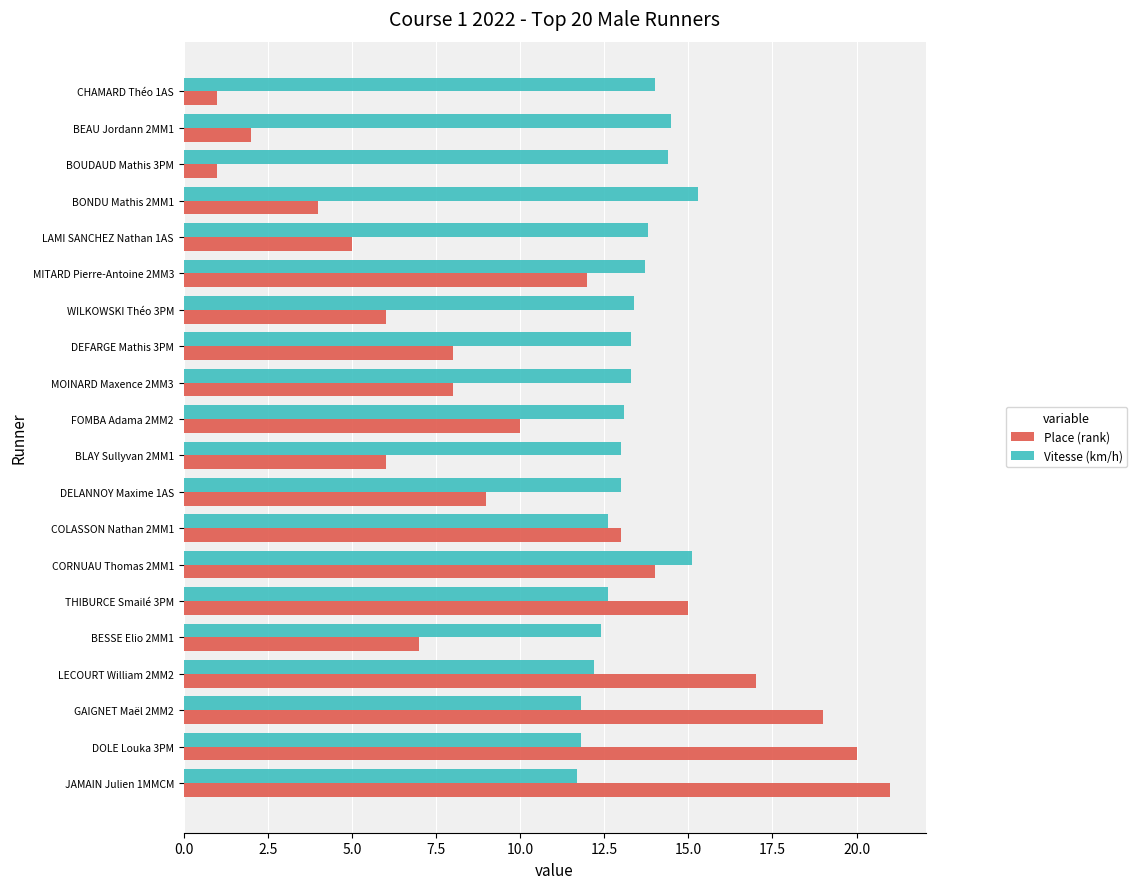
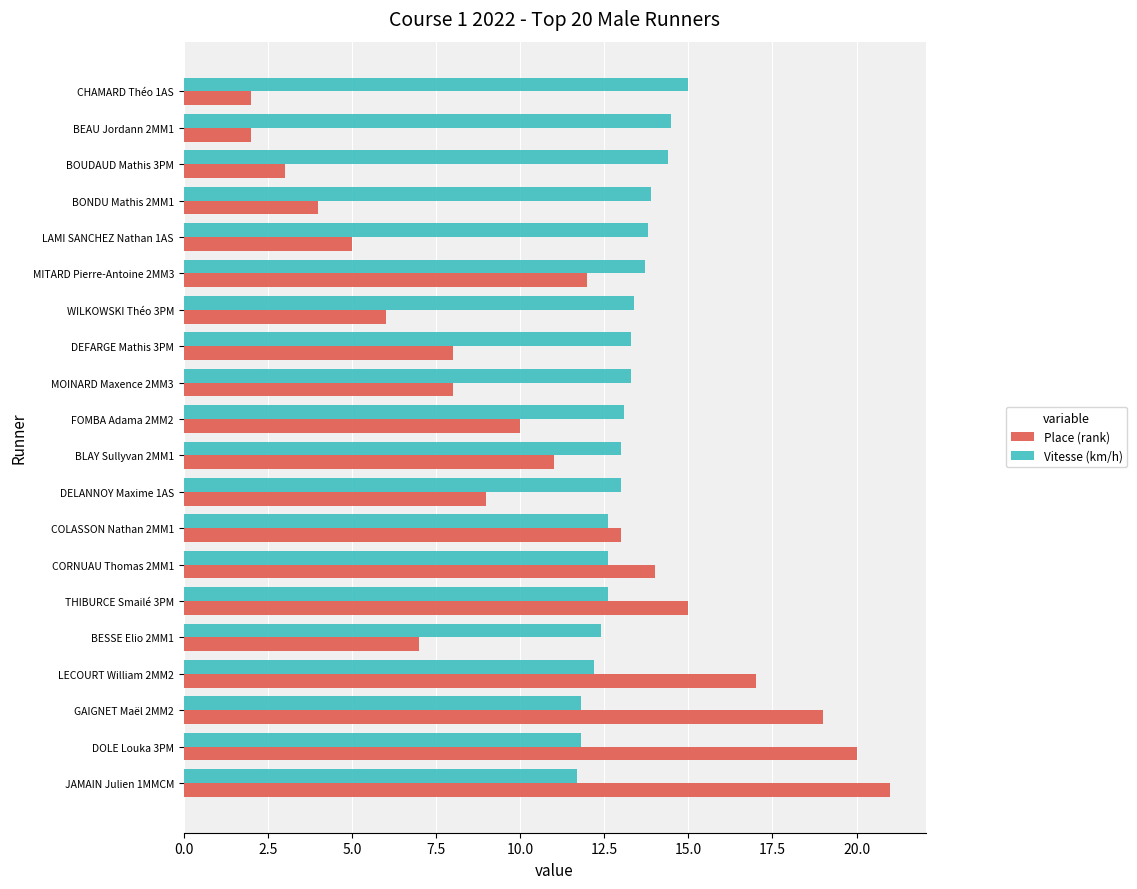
  {
    "Place (rank)": {
-     "CHAMARD Théo 1AS": 1,
+     "CHAMARD Théo 1AS": 2,
      "BEAU Jordann 2MM1": 2,
-     "BOUDAUD Mathis 3PM": 1,
+     "BOUDAUD Mathis 3PM": 3,
      "BONDU Mathis 2MM1": 4,
      "LAMI SANCHEZ Nathan 1AS": 5,
      "MITARD Pierre-Antoine 2MM3": 12,
      "WILKOWSKI Théo 3PM": 6,
      "DEFARGE Mathis 3PM": 8,
      "MOINARD Maxence 2MM3": 8,
      "FOMBA Adama 2MM2": 10,
-     "BLAY Sullyvan 2MM1": 6,
+     "BLAY Sullyvan 2MM1": 11,
      "DELANNOY Maxime 1AS": 9,
      "COLASSON Nathan 2MM1": 13,
      "CORNUAU Thomas 2MM1": 14,
      "THIBURCE Smailé 3PM": 15,
      "BESSE Elio 2MM1": 7,
      "LECOURT William 2MM2": 17,
      "GAIGNET Maël 2MM2": 19,
      "DOLE Louka 3PM": 20,
      "JAMAIN Julien 1MMCM": 21
    },
    "Vitesse (km/h)": {
-     "CHAMARD Théo 1AS": 14,
+     "CHAMARD Théo 1AS": 15,
      "BEAU Jordann 2MM1": 14.5,
      "BOUDAUD Mathis 3PM": 14.4,
-     "BONDU Mathis 2MM1": 15.3,
+     "BONDU Mathis 2MM1": 13.9,
      "LAMI SANCHEZ Nathan 1AS": 13.8,
      "MITARD Pierre-Antoine 2MM3": 13.7,
      "WILKOWSKI Théo 3PM": 13.4,
      "DEFARGE Mathis 3PM": 13.3,
      "MOINARD Maxence 2MM3": 13.3,
      "FOMBA Adama 2MM2": 13.1,
      "BLAY Sullyvan 2MM1": 13.0,
      "DELANNOY Maxime 1AS": 13.0,
      "COLASSON Nathan 2MM1": 12.6,
-     "CORNUAU Thomas 2MM1": 15.1,
+     "CORNUAU Thomas 2MM1": 12.6,
      "THIBURCE Smailé 3PM": 12.6,
      "BESSE Elio 2MM1": 12.4,
      "LECOURT William 2MM2": 12.2,
      "GAIGNET Maël 2MM2": 11.8,
      "DOLE Louka 3PM": 11.8,
      "JAMAIN Julien 1MMCM": 11.7
    }
  }
